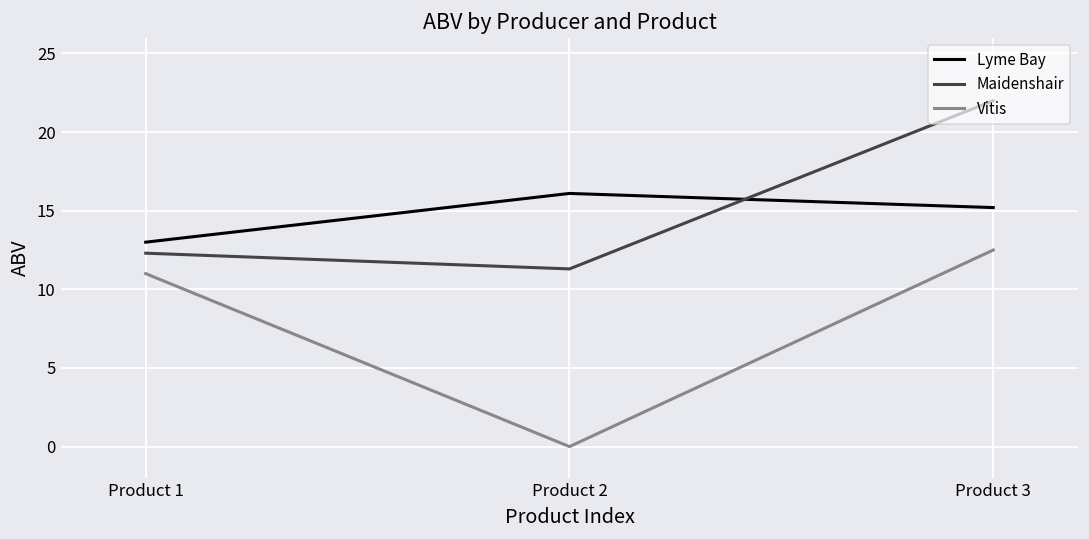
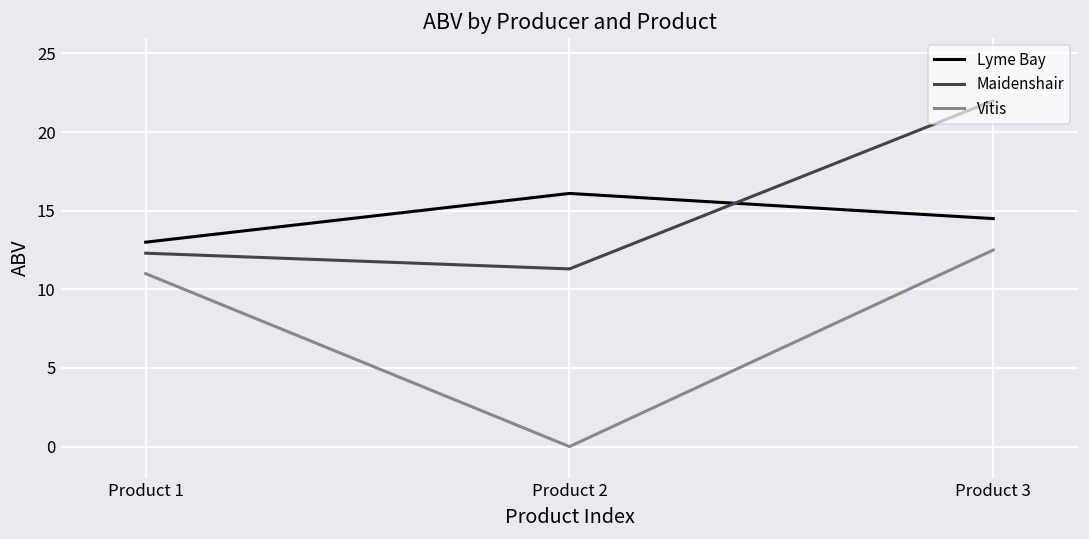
  {
    "Lyme Bay": {
      "Product 1": 13.0,
      "Product 2": 16.1,
-     "Product 3": 15.2
+     "Product 3": 14.5
    },
    "Maidenshair": {
      "Product 1": 12.3,
      "Product 2": 11.3
    },
    "Vitis": {
      "Product 1": 11.0,
      "Product 2": 0.0,
      "Product 3": 12.5
    }
  }
